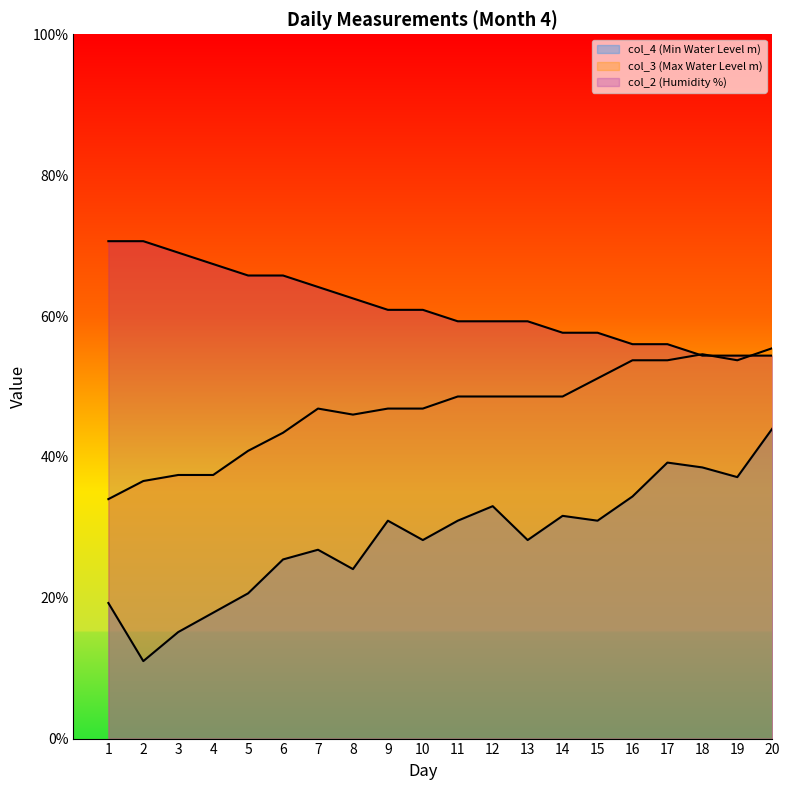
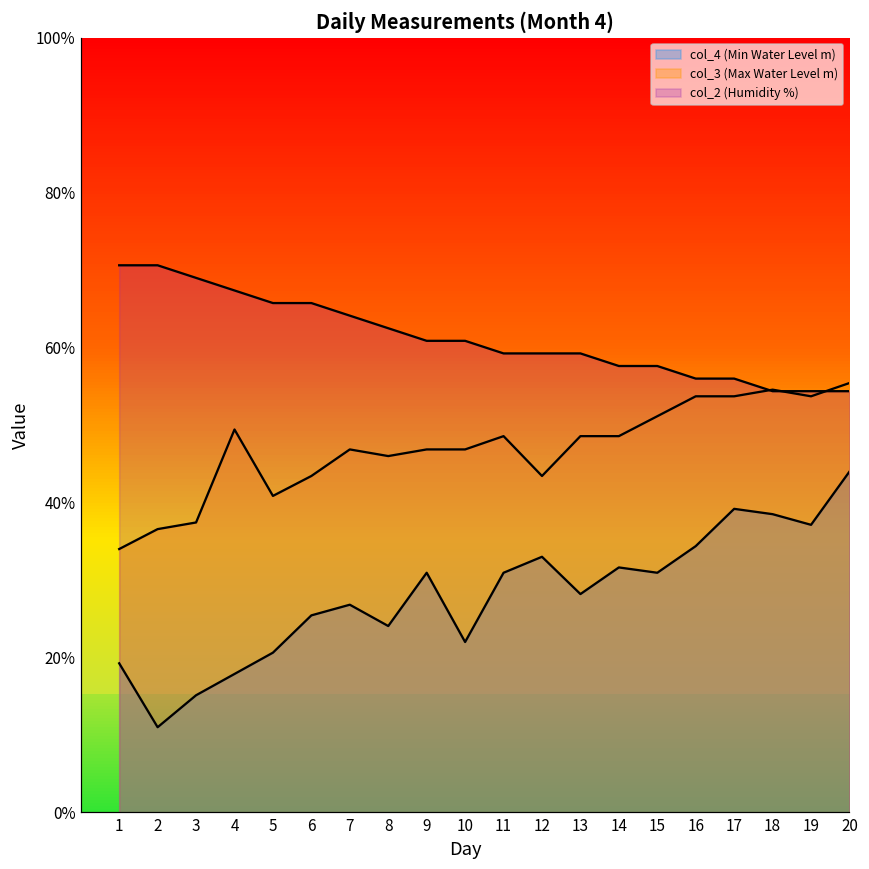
  {
    "col_4 (Min Water Level m)": {
      "1": "19%",
      "2": "11%",
      "3": "15%",
      "4": "18%",
      "5": "21%",
      "6": "25%",
      "7": "27%",
      "8": "24%",
      "9": "31%",
-     "10": "28%",
+     "10": "22%",
      "11": "31%",
      "12": "33%",
      "13": "28%",
      "14": "32%",
      "15": "31%",
      "16": "34%",
      "17": "39%",
      "18": "39%",
      "19": "37%",
      "20": "44%"
    },
    "col_3 (Max Water Level m)": {
      "1": "34%",
      "2": "37%",
      "3": "37%",
-     "4": "37%",
+     "4": "49%",
      "5": "41%",
      "6": "43%",
      "7": "47%",
      "8": "46%",
      "9": "47%",
      "10": "47%",
      "11": "49%",
-     "12": "49%",
+     "12": "43%",
      "13": "49%",
      "14": "49%",
      "15": "51%",
      "16": "54%",
      "17": "54%",
      "19": "54%",
      "20": "55%"
    },
    "col_2 (Humidity %)": {
      "1": "71%",
      "2": "71%",
      "3": "69%",
      "4": "67%",
      "5": "66%",
      "6": "66%",
      "7": "64%",
      "8": "63%",
      "9": "61%",
      "10": "61%",
      "11": "59%",
      "12": "59%",
      "13": "59%",
      "14": "58%",
      "15": "58%",
      "16": "56%",
      "17": "56%",
      "19": "54%",
      "20": "54%"
    }
  }
